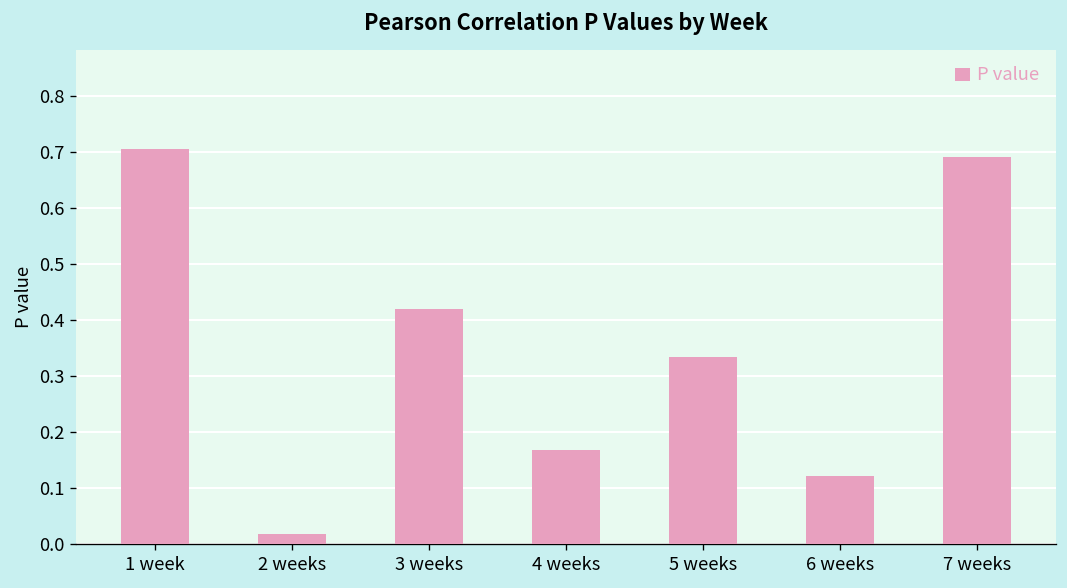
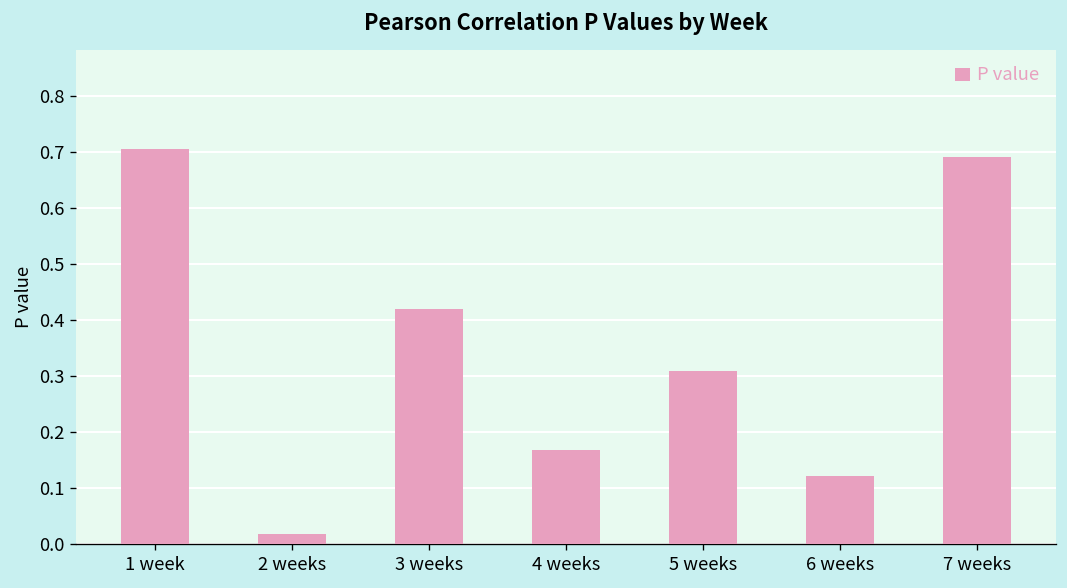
  {
    "1 week": 0.71,
    "2 weeks": 0.02,
    "3 weeks": 0.42,
    "4 weeks": 0.17,
-   "5 weeks": 0.33,
+   "5 weeks": 0.31,
    "6 weeks": 0.12,
    "7 weeks": 0.69
  }
